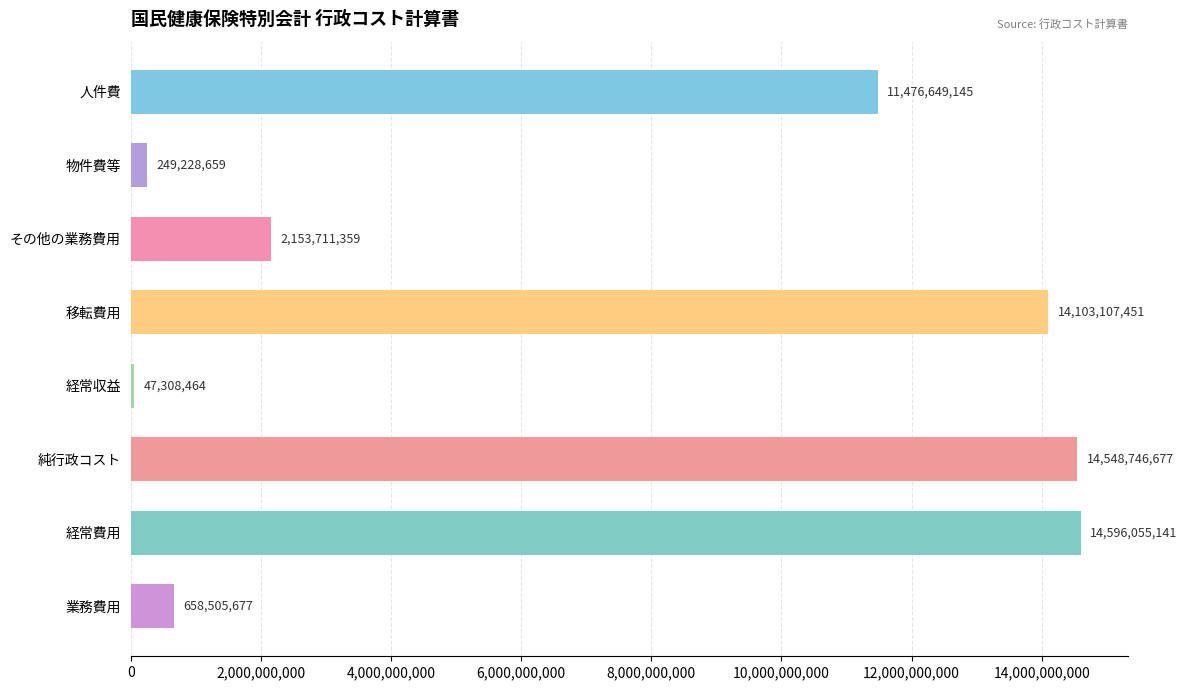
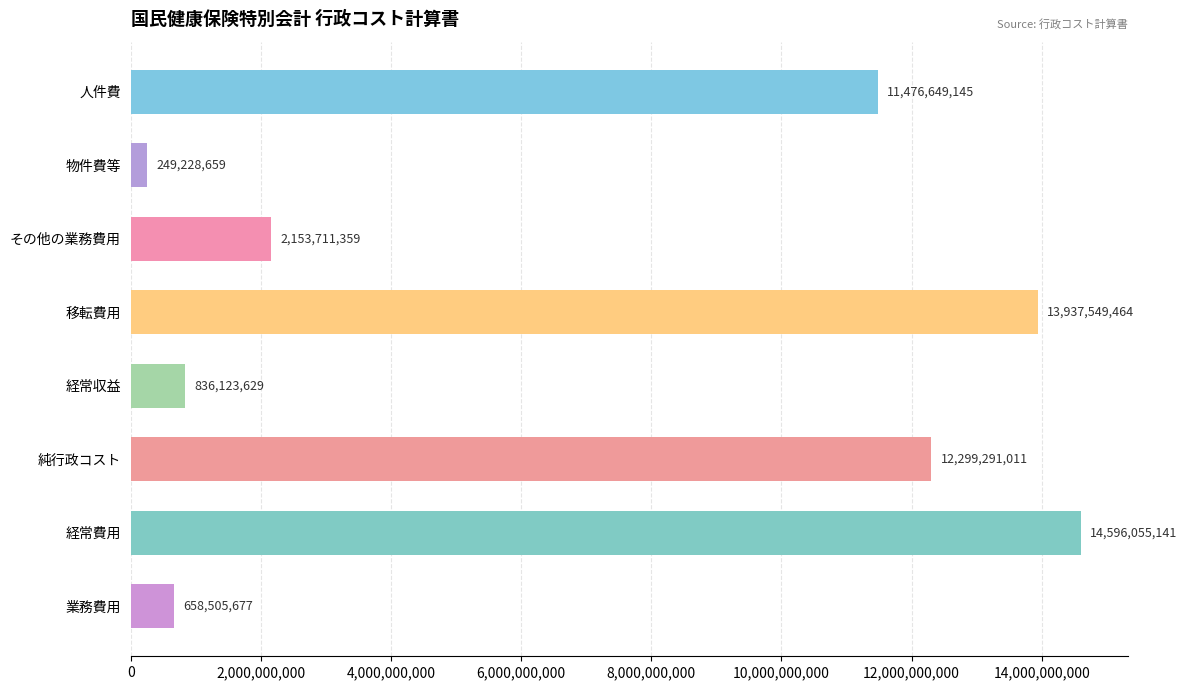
  {
    "人件費": "11,476,649,145",
    "物件費等": "249,228,659",
    "その他の業務費用": "2,153,711,359",
-   "移転費用": "14,103,107,451",
-   "経常収益": "47,308,464",
-   "純行政コスト": "14,548,746,677",
+   "移転費用": "13,937,549,464",
+   "経常収益": "836,123,629",
+   "純行政コスト": "12,299,291,011",
    "経常費用": "14,596,055,141",
    "業務費用": "658,505,677"
  }
